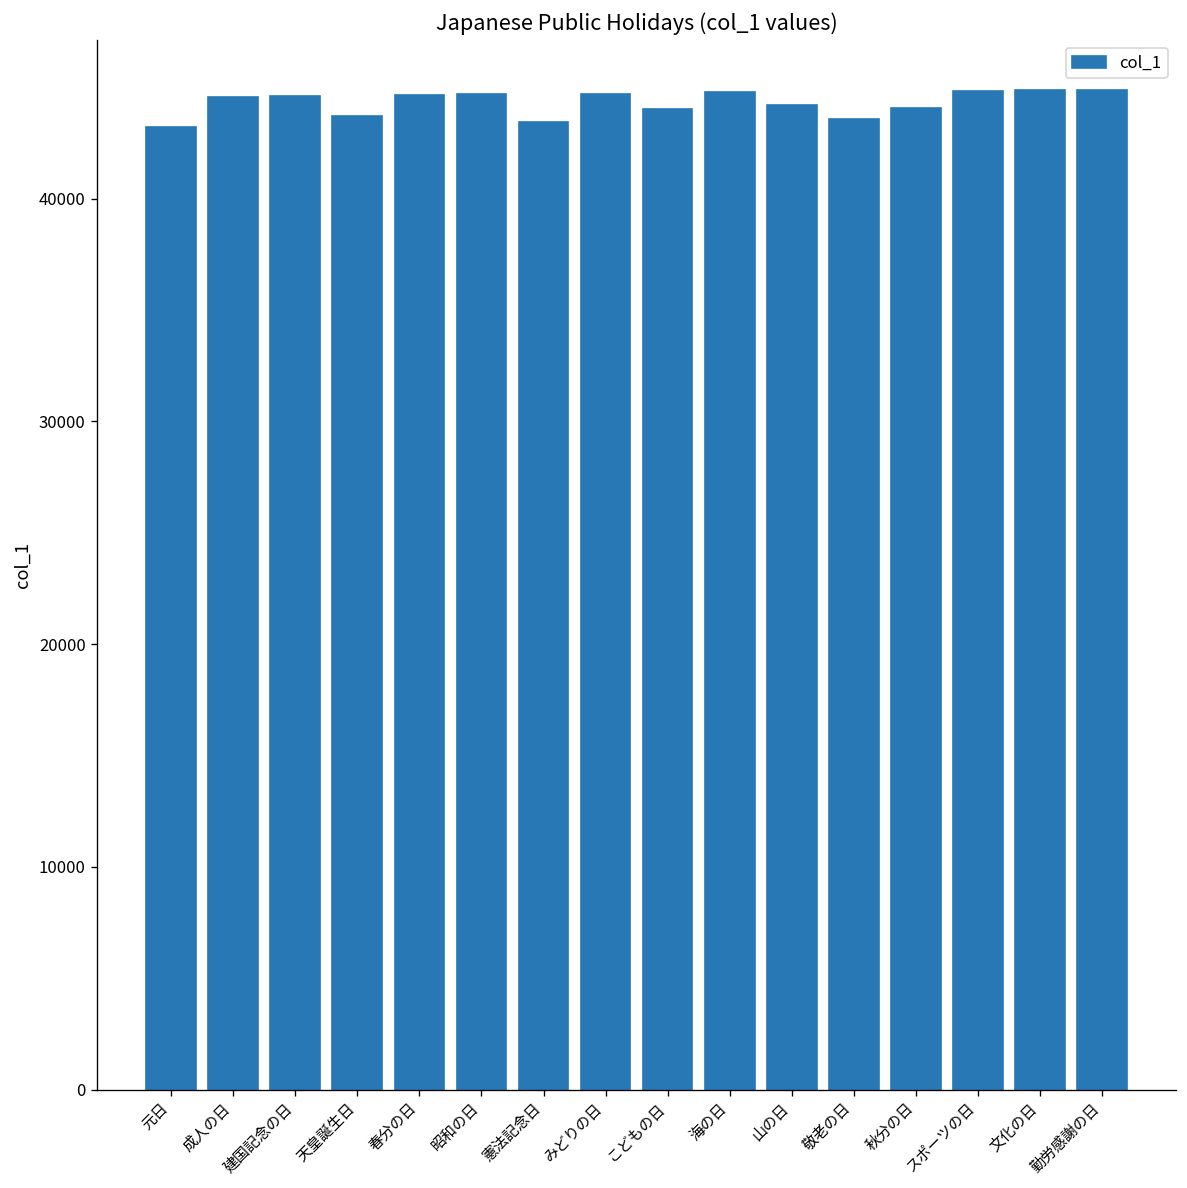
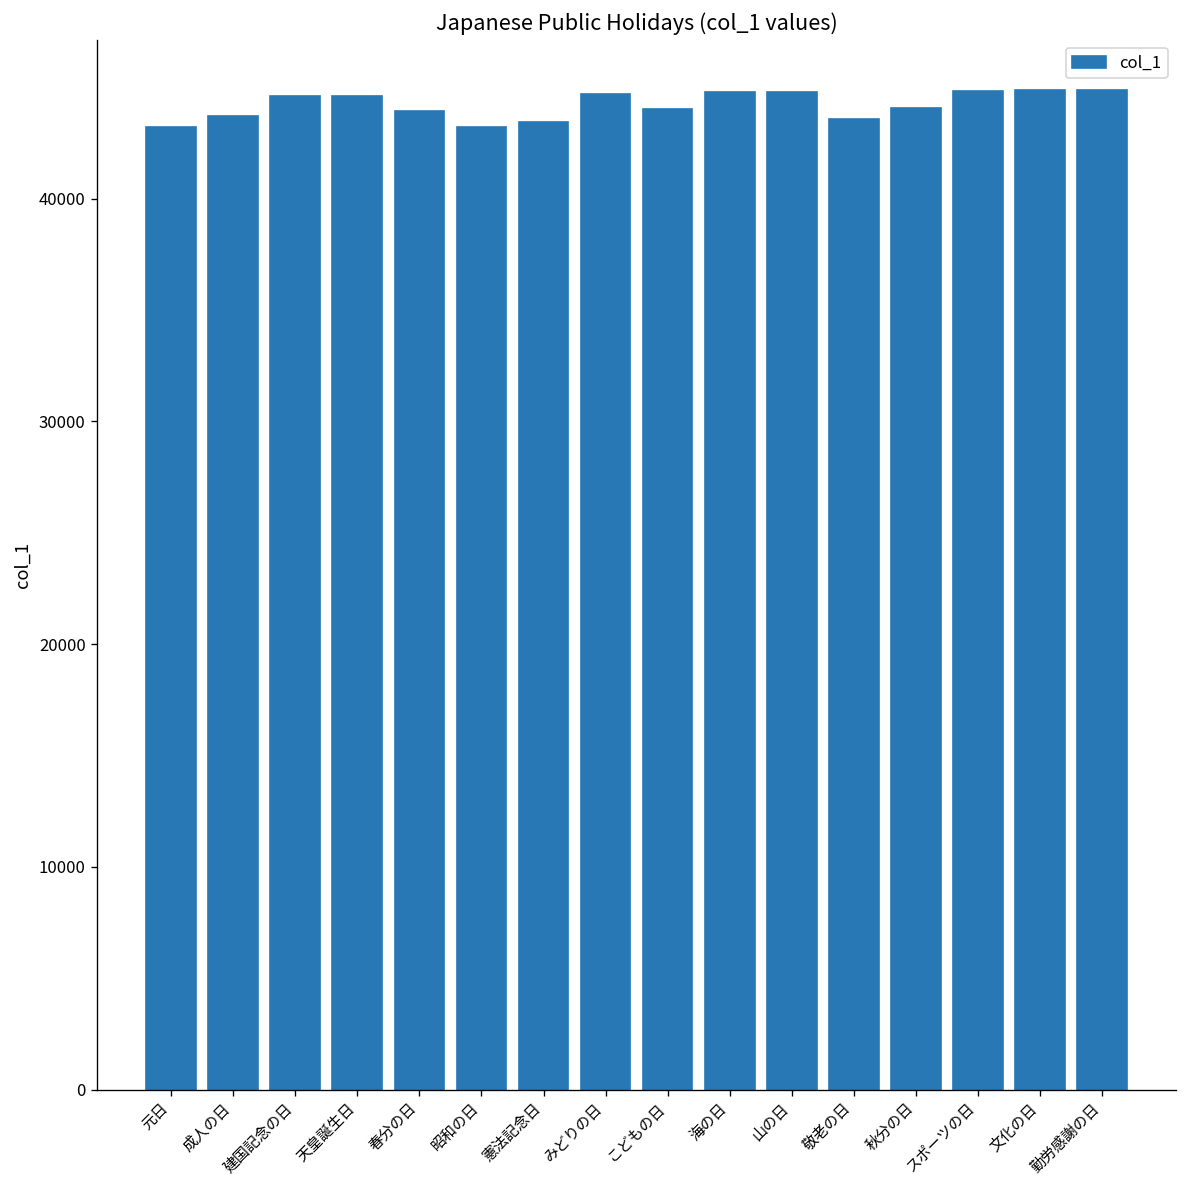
  {
    "元日": 43200,
-   "成人の日": 44600,
+   "成人の日": 43700,
    "建国記念の日": 44600,
-   "天皇誕生日": 43700,
-   "春分の日": 44600,
-   "昭和の日": 44700,
+   "天皇誕生日": 44600,
+   "春分の日": 43900,
+   "昭和の日": 43200,
    "憲法記念日": 43400,
    "みどりの日": 44700,
    "こどもの日": 44000,
    "海の日": 44800,
-   "山の日": 44200,
+   "山の日": 44800,
    "敬老の日": 43600,
    "秋分の日": 44000,
    "スポーツの日": 44800,
    "文化の日": 44900,
    "勤労感謝の日": 44900
  }
